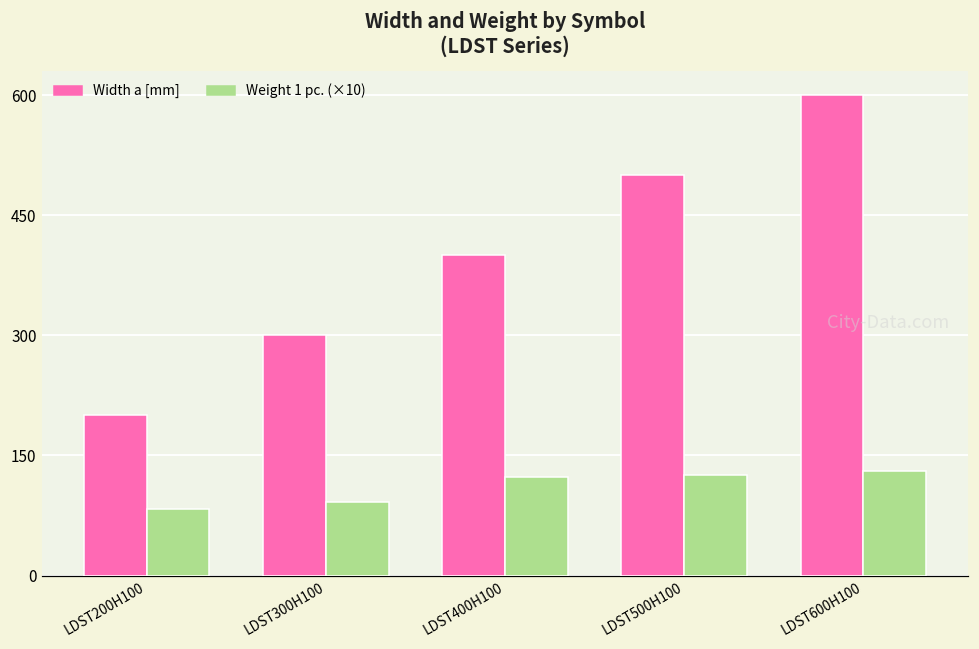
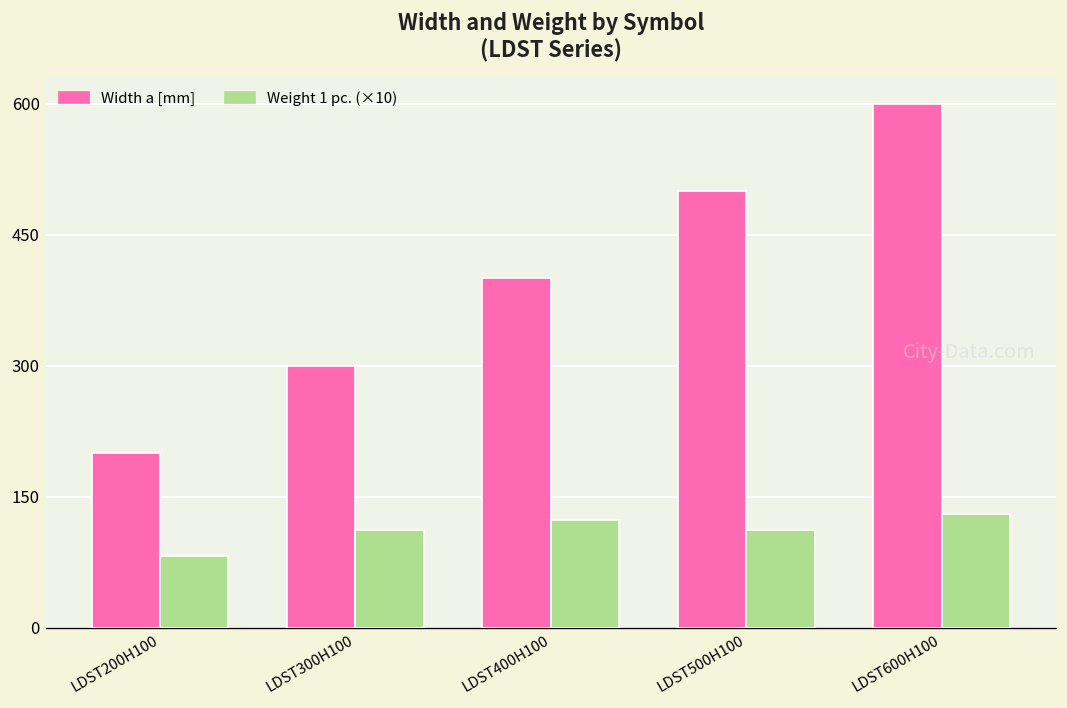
  {
    "Width a [mm]": {
      "LDST200H100": 200,
      "LDST300H100": 300,
      "LDST400H100": 400,
      "LDST500H100": 500,
      "LDST600H100": 600
    },
    "Weight 1 pc. (×10)": {
      "LDST200H100": 80,
-     "LDST300H100": 90,
+     "LDST300H100": 110,
      "LDST400H100": 120,
-     "LDST500H100": 130,
+     "LDST500H100": 110,
      "LDST600H100": 130
    }
  }
